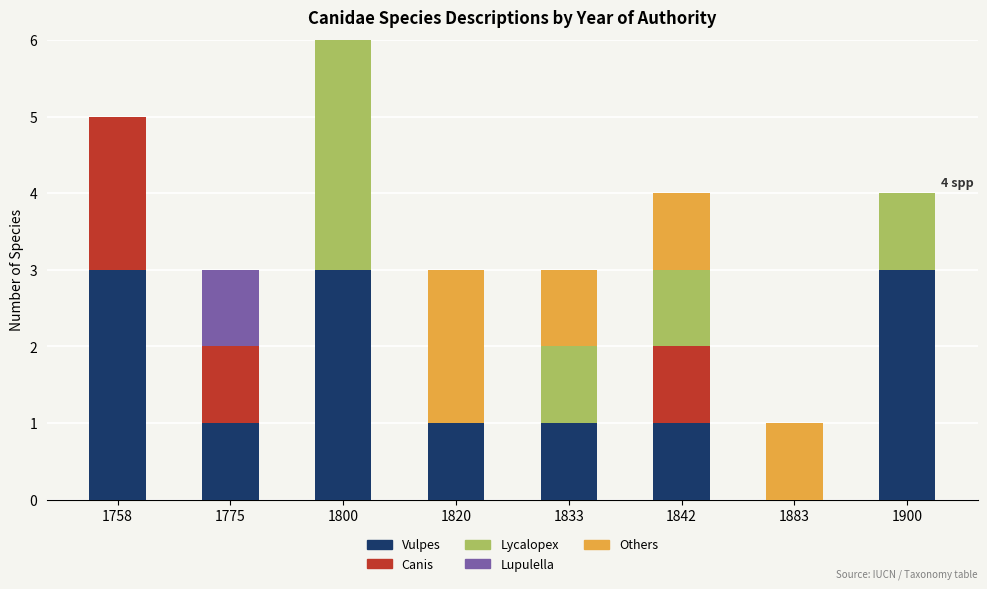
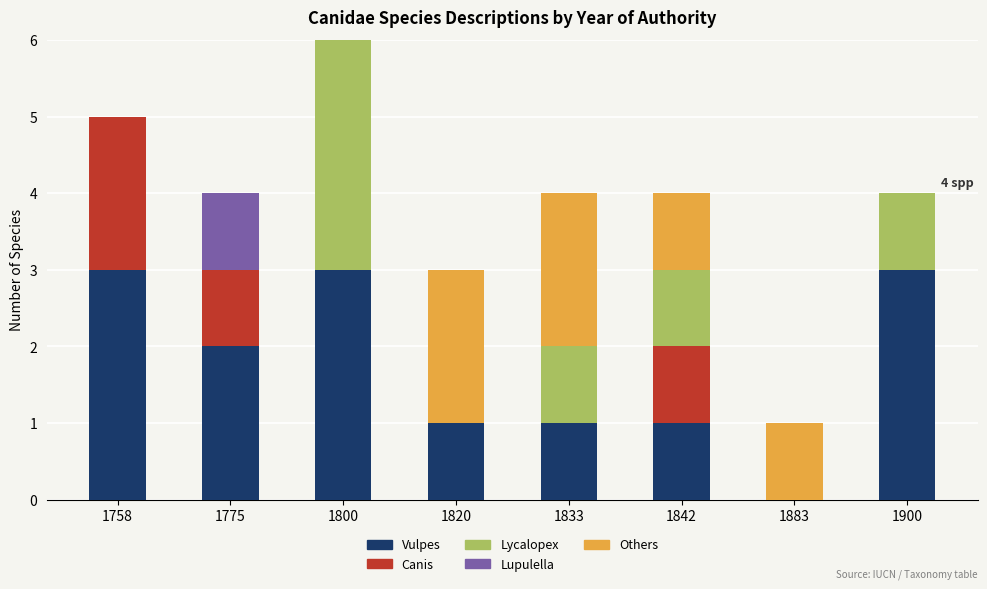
  {
    "Vulpes": {
      "1758": 3,
-     "1775": 1,
+     "1775": 2,
      "1800": 3,
      "1820": 1,
      "1833": 1,
      "1842": 1,
      "1883": 0,
      "1900": 3
    },
    "Canis": {
      "1758": 2,
      "1775": 1,
      "1800": 0,
      "1820": 0,
      "1833": 0,
      "1842": 1,
      "1883": 0,
      "1900": 0
    },
    "Lycalopex": {
      "1758": 0,
      "1775": 0,
      "1800": 3,
      "1820": 0,
      "1833": 1,
      "1842": 1,
      "1883": 0,
      "1900": 1
    },
    "Lupulella": {
      "1758": 0,
      "1775": 1,
      "1800": 0,
      "1820": 0,
      "1833": 0,
      "1842": 0,
      "1883": 0,
      "1900": 0
    },
    "Others": {
      "1758": 0,
      "1775": 0,
      "1800": 0,
      "1820": 2,
-     "1833": 1,
+     "1833": 2,
      "1842": 1,
      "1883": 1,
      "1900": 0
    }
  }
